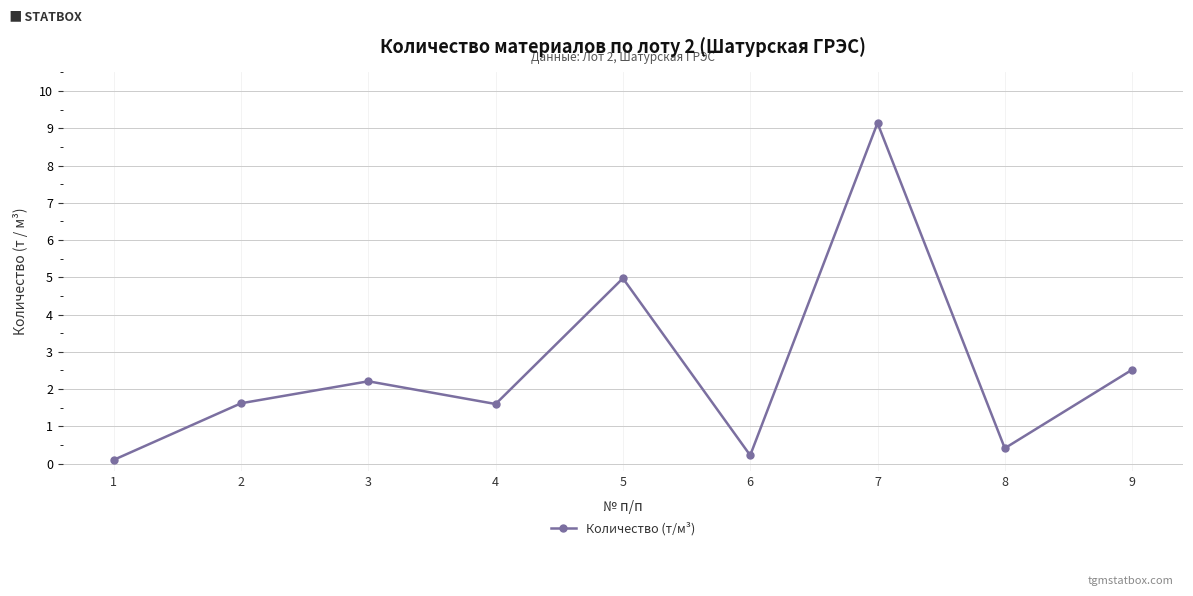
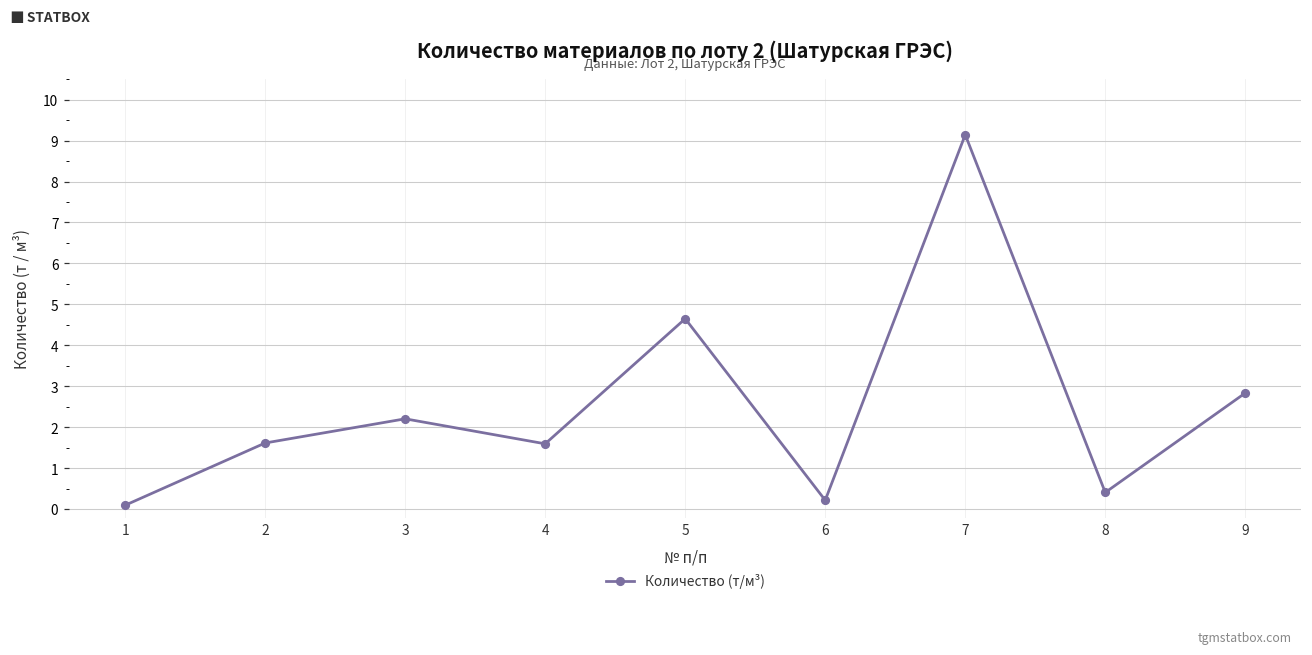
  {
    "1": 0.1,
    "2": 1.6,
    "3": 2.2,
    "4": 1.6,
-   "5": 5.0,
+   "5": 4.7,
    "6": 0.2,
    "7": 9.1,
    "8": 0.4,
-   "9": 2.5
+   "9": 2.8
  }
